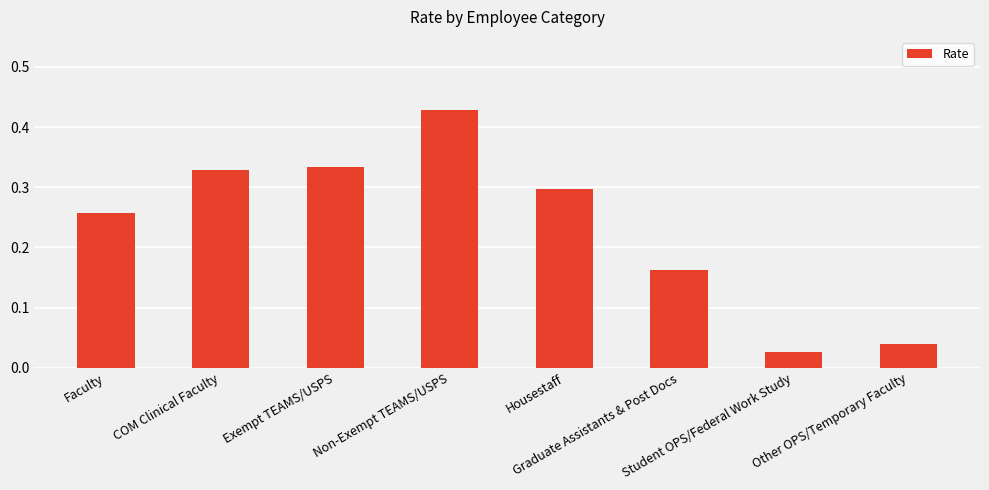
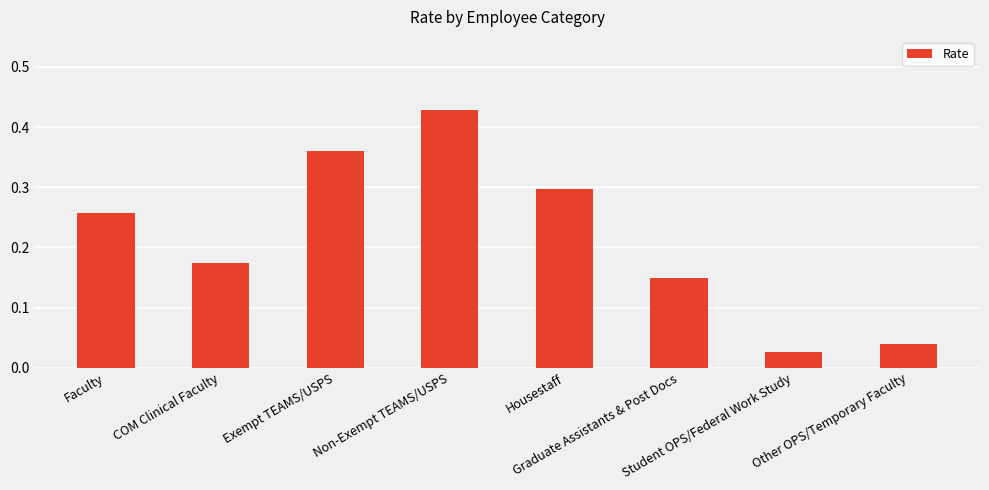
  {
    "Faculty": 0.26,
-   "COM Clinical Faculty": 0.33,
-   "Exempt TEAMS/USPS": 0.33,
+   "COM Clinical Faculty": 0.18,
+   "Exempt TEAMS/USPS": 0.36,
    "Non-Exempt TEAMS/USPS": 0.43,
    "Housestaff": 0.30,
-   "Graduate Assistants & Post Docs": 0.16,
+   "Graduate Assistants & Post Docs": 0.15,
    "Student OPS/Federal Work Study": 0.03,
    "Other OPS/Temporary Faculty": 0.04
  }
